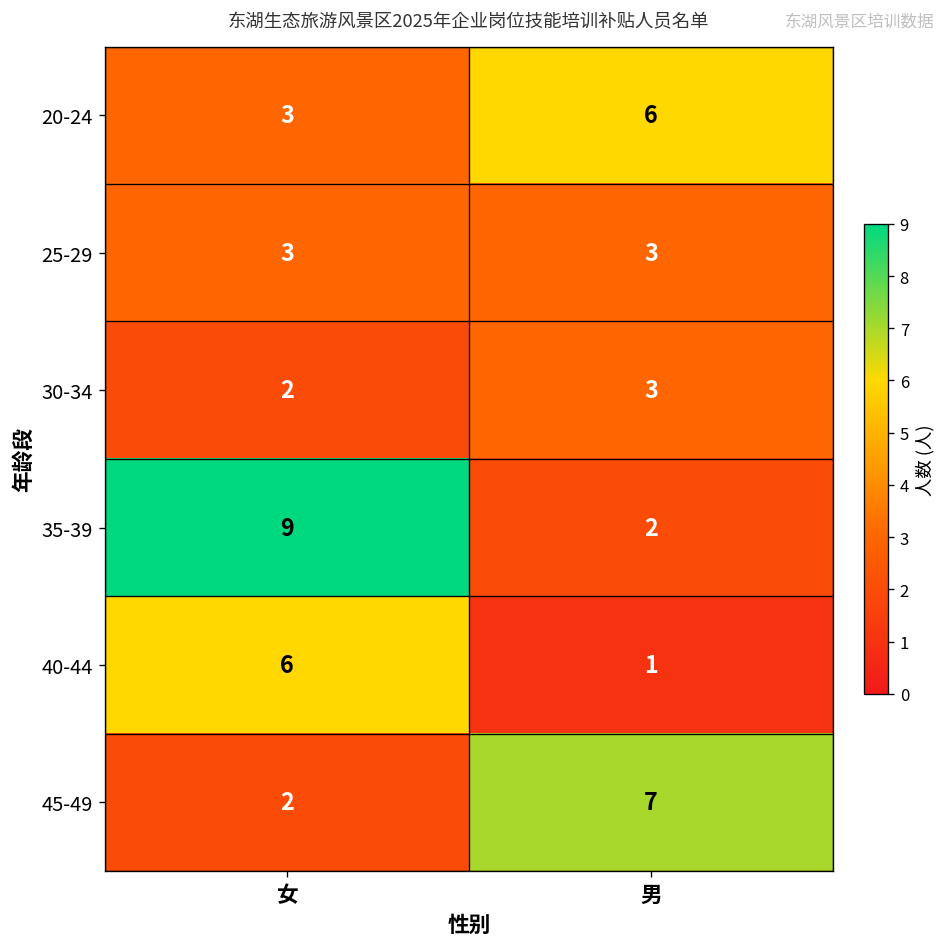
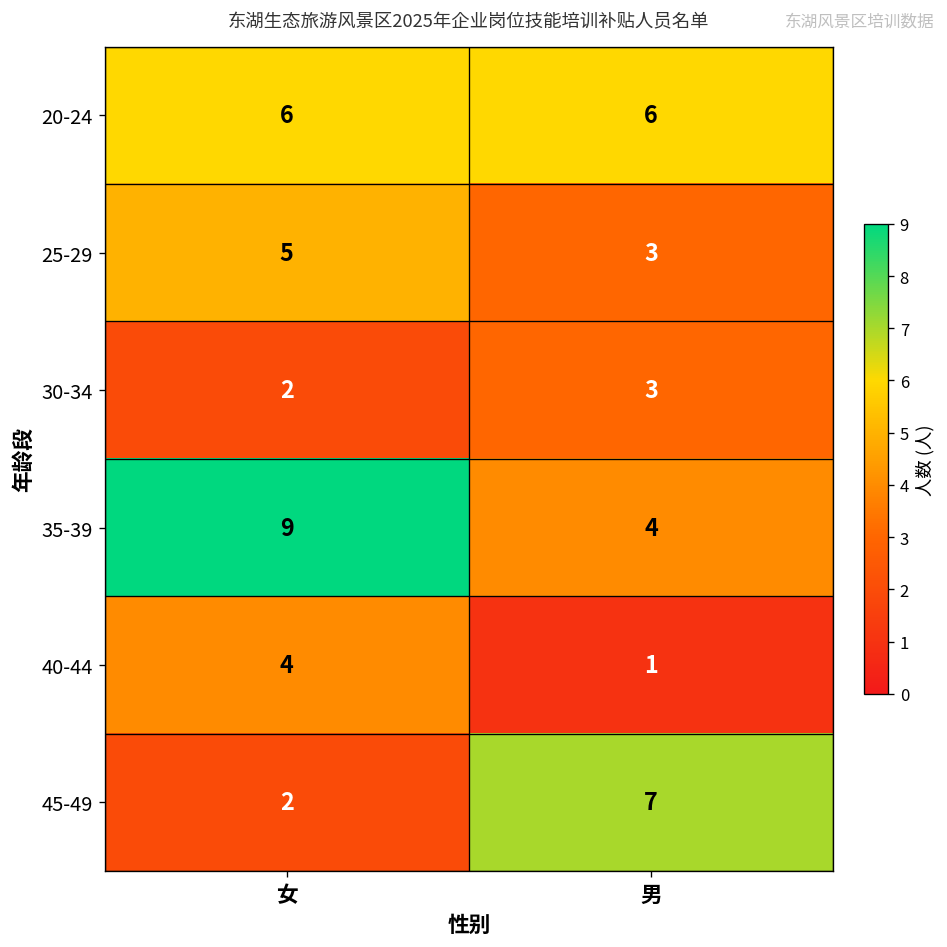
  {
    "20-24": {
-     "女": 3,
+     "女": 6,
      "男": 6
    },
    "25-29": {
-     "女": 3,
+     "女": 5,
      "男": 3
    },
    "30-34": {
      "女": 2,
      "男": 3
    },
    "35-39": {
      "女": 9,
-     "男": 2
+     "男": 4
    },
    "40-44": {
-     "女": 6,
+     "女": 4,
      "男": 1
    },
    "45-49": {
      "女": 2,
      "男": 7
    }
  }
